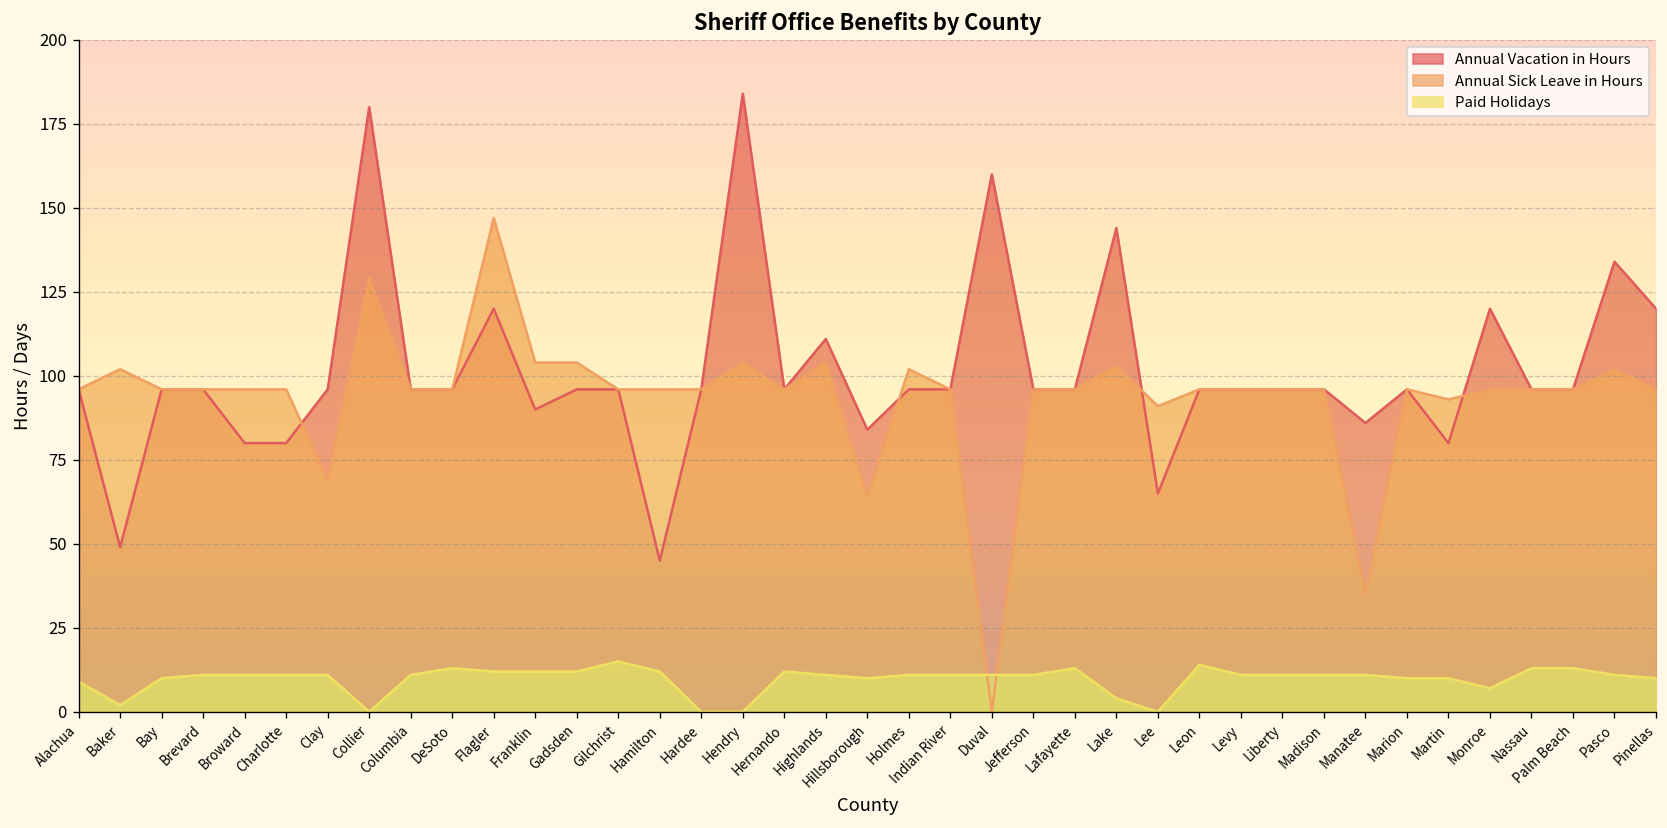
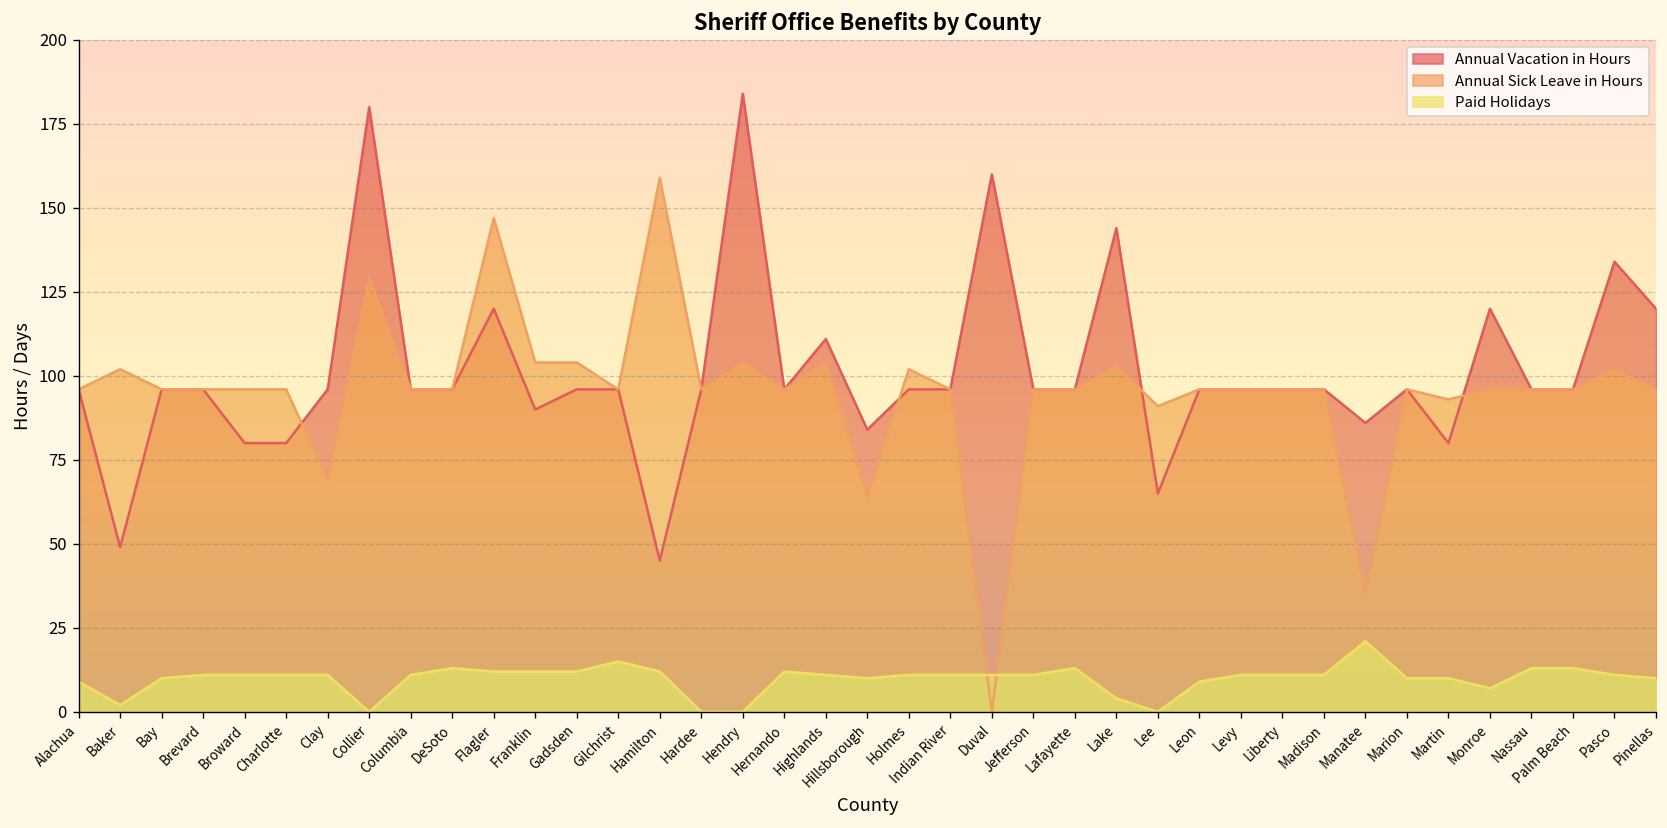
  {
    "Annual Vacation in Hours": {
      "Baker": 49,
      "Broward": 80,
      "Charlotte": 80,
      "Clay": 96,
      "Collier": 180,
      "Flagler": 120,
      "Franklin": 90,
      "Gadsden": 96,
      "Hamilton": 45,
      "Hendry": 184,
      "Highlands": 111,
      "Hillsborough": 84,
      "Holmes": 96,
      "Duval": 160,
      "Lake": 144,
      "Lee": 65,
      "Manatee": 86,
      "Martin": 80,
      "Monroe": 120,
      "Pasco": 134,
      "Pinellas": 120
    },
    "Annual Sick Leave in Hours": {
      "Baker": 102,
      "Broward": 96,
      "Charlotte": 96,
      "Clay": 69,
      "Collier": 129,
      "Flagler": 147,
      "Franklin": 104,
      "Gadsden": 104,
-     "Hamilton": 96,
+     "Hamilton": 159,
      "Hendry": 104,
      "Highlands": 104,
      "Hillsborough": 64,
      "Holmes": 102,
      "Duval": 0,
      "Lake": 103,
      "Lee": 91,
      "Manatee": 35,
      "Martin": 93,
      "Monroe": 96,
      "Pasco": 102,
      "Pinellas": 96
    },
    "Paid Holidays": {
      "Alachua": 9,
      "Baker": 2,
      "Bay": 10,
      "Brevard": 11,
      "Broward": 11,
      "Charlotte": 11,
      "Clay": 11,
      "Collier": 0,
      "Columbia": 11,
      "DeSoto": 13,
      "Flagler": 12,
      "Franklin": 12,
      "Gadsden": 12,
      "Gilchrist": 15,
      "Hamilton": 12,
      "Hardee": 0,
      "Hendry": 0,
      "Hernando": 12,
      "Highlands": 11,
      "Hillsborough": 10,
      "Holmes": 11,
      "Indian River": 11,
      "Duval": 11,
      "Jefferson": 11,
      "Lafayette": 13,
      "Lake": 4,
      "Lee": 0,
-     "Leon": 14,
+     "Leon": 9,
      "Levy": 11,
      "Liberty": 11,
      "Madison": 11,
-     "Manatee": 11,
+     "Manatee": 21,
      "Marion": 10,
      "Martin": 10,
      "Monroe": 7,
      "Nassau": 13,
      "Palm Beach": 13,
      "Pasco": 11,
      "Pinellas": 10
    }
  }
